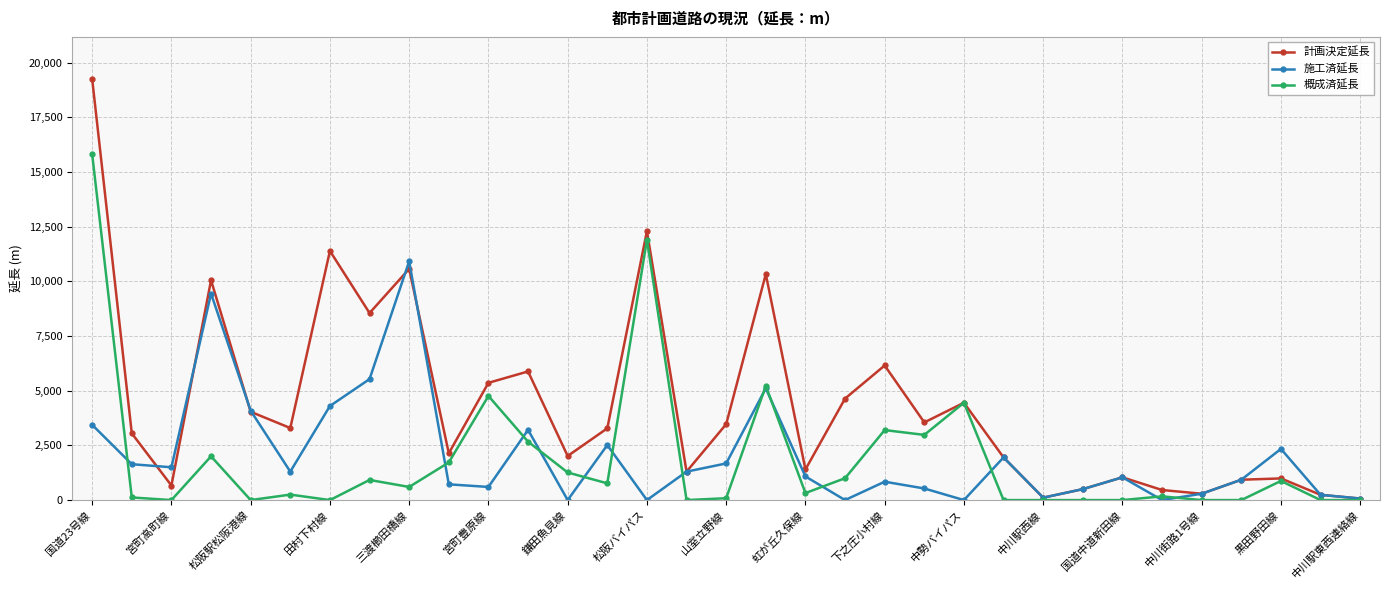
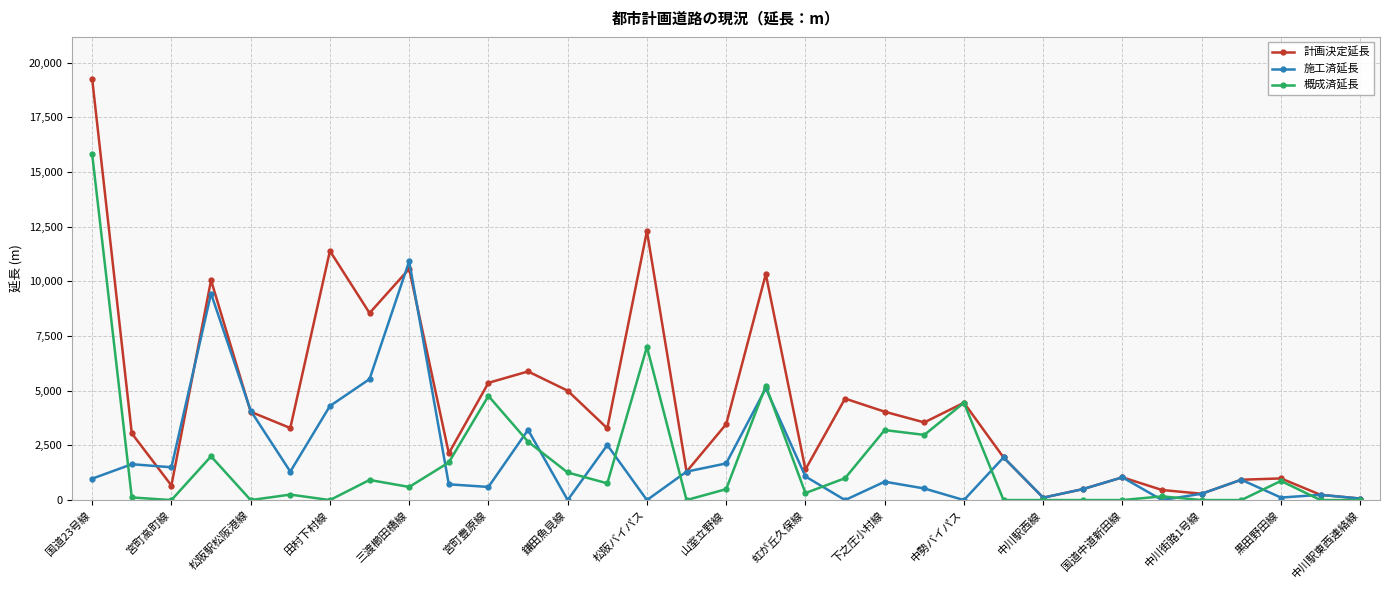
  {
    "計画決定延長": {
      "国道23号線": "19,300",
      "宮町高町線": "700",
      "田村下村線": "11,400",
      "三渡櫛田橋線": "10,600",
      "宮町豊原線": "5,400",
-     "鎌田魚見線": "2,000",
+     "鎌田魚見線": "5,000",
      "松阪バイパス": "12,300",
      "山室立野線": "3,500",
      "虹が丘久保線": "1,400",
-     "下之庄小村線": "6,200"
+     "下之庄小村線": "4,000"
    },
    "施工済延長": {
-     "国道23号線": "3,400",
+     "国道23号線": "1,000",
      "宮町高町線": "1,500",
      "田村下村線": "4,300",
      "三渡櫛田橋線": "10,900",
      "宮町豊原線": "600",
      "鎌田魚見線": "0",
      "松阪バイパス": "0",
      "山室立野線": "1,700",
      "虹が丘久保線": "1,100",
      "下之庄小村線": "800",
      "中勢バイパス": "0",
-     "黒田野田線": "2,300"
+     "黒田野田線": "100"
    },
    "概成済延長": {
      "国道23号線": "15,800",
      "宮町高町線": "0",
      "松阪駅松阪港線": "0",
      "田村下村線": "0",
      "三渡櫛田橋線": "600",
      "宮町豊原線": "4,800",
      "鎌田魚見線": "1,300",
-     "松阪バイパス": "11,900",
-     "山室立野線": "100",
+     "松阪バイパス": "7,000",
+     "山室立野線": "500",
      "虹が丘久保線": "300",
      "下之庄小村線": "3,200",
      "国道中道新田線": "0",
      "中川街路1号線": "0"
    }
  }
